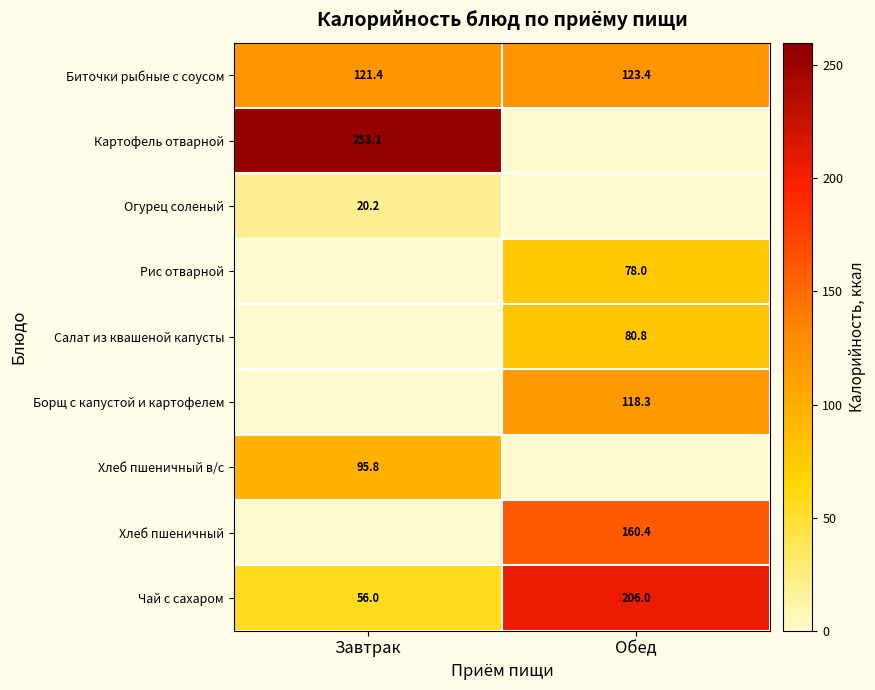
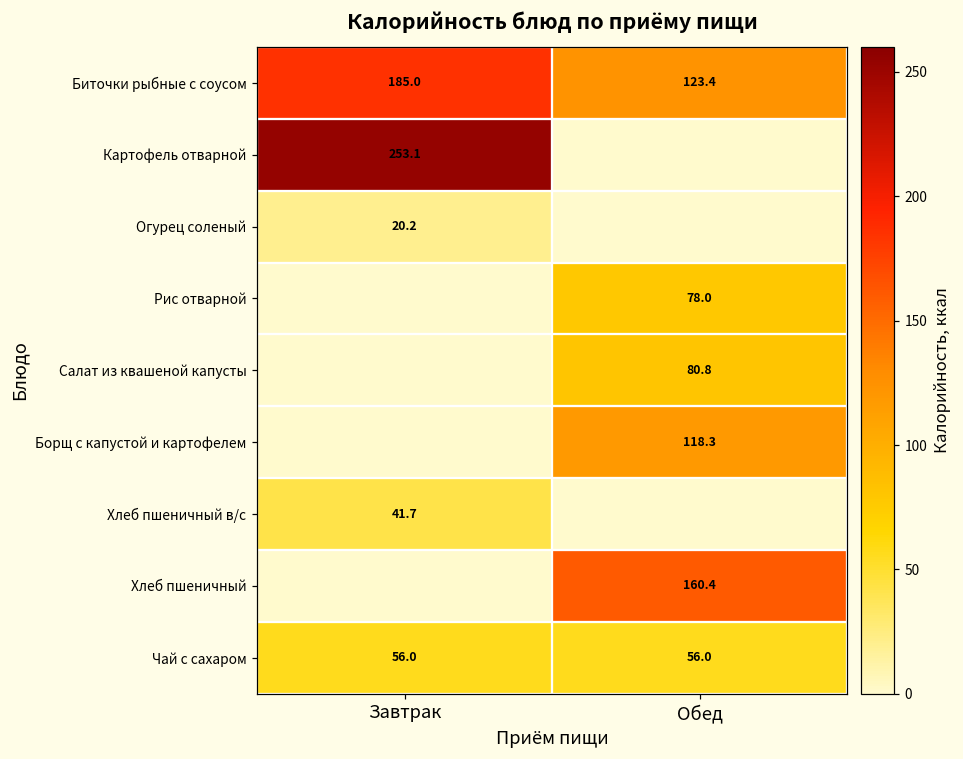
  {
    "Биточки рыбные с соусом": {
-     "Завтрак": 121.4,
+     "Завтрак": 185.0,
      "Обед": 123.4
    },
    "Картофель отварной": {
      "Завтрак": 253.1
    },
    "Огурец соленый": {
      "Завтрак": 20.2
    },
    "Рис отварной": {
      "Обед": 78.0
    },
    "Салат из квашеной капусты": {
      "Обед": 80.8
    },
    "Борщ с капустой и картофелем": {
      "Обед": 118.3
    },
    "Хлеб пшеничный в/с": {
-     "Завтрак": 95.8
+     "Завтрак": 41.7
    },
    "Хлеб пшеничный": {
      "Обед": 160.4
    },
    "Чай с сахаром": {
      "Завтрак": 56.0,
-     "Обед": 206.0
+     "Обед": 56.0
    }
  }
